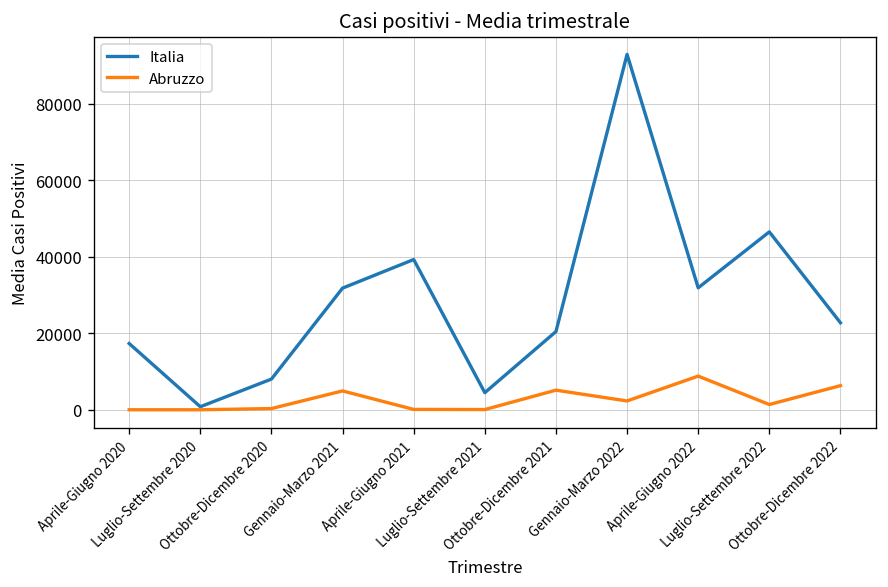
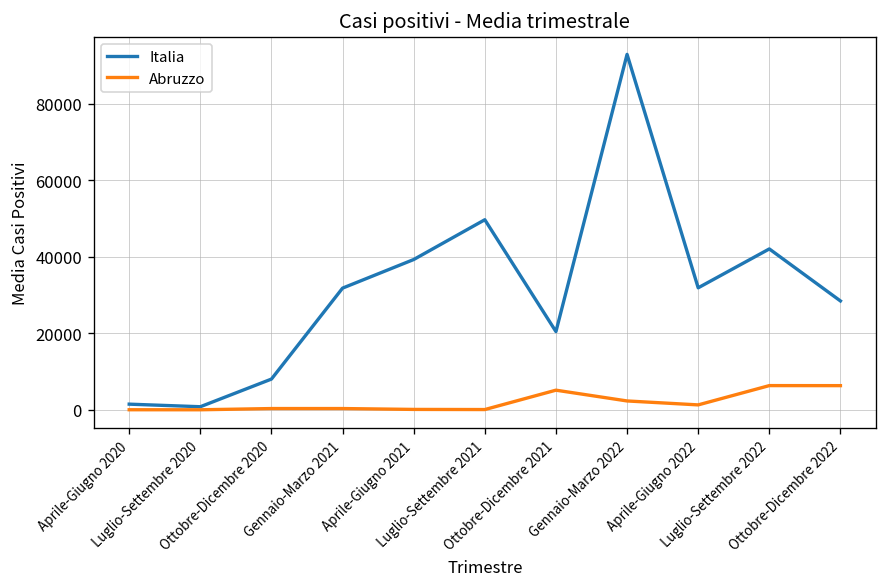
  {
    "Italia": {
-     "Aprile-Giugno 2020": 17000,
+     "Aprile-Giugno 2020": 1000,
      "Ottobre-Dicembre 2020": 8000,
      "Gennaio-Marzo 2021": 32000,
      "Aprile-Giugno 2021": 39000,
-     "Luglio-Settembre 2021": 4000,
+     "Luglio-Settembre 2021": 50000,
      "Ottobre-Dicembre 2021": 20000,
      "Gennaio-Marzo 2022": 93000,
      "Aprile-Giugno 2022": 32000,
-     "Luglio-Settembre 2022": 47000,
-     "Ottobre-Dicembre 2022": 23000
+     "Luglio-Settembre 2022": 42000,
+     "Ottobre-Dicembre 2022": 28000
    },
    "Abruzzo": {
      "Aprile-Giugno 2020": 0,
      "Ottobre-Dicembre 2020": 0,
-     "Gennaio-Marzo 2021": 5000,
+     "Gennaio-Marzo 2021": 0,
      "Aprile-Giugno 2021": 0,
      "Luglio-Settembre 2021": 0,
      "Ottobre-Dicembre 2021": 5000,
      "Gennaio-Marzo 2022": 2000,
-     "Aprile-Giugno 2022": 9000,
-     "Luglio-Settembre 2022": 1000,
+     "Aprile-Giugno 2022": 1000,
+     "Luglio-Settembre 2022": 6000,
      "Ottobre-Dicembre 2022": 6000
    }
  }
